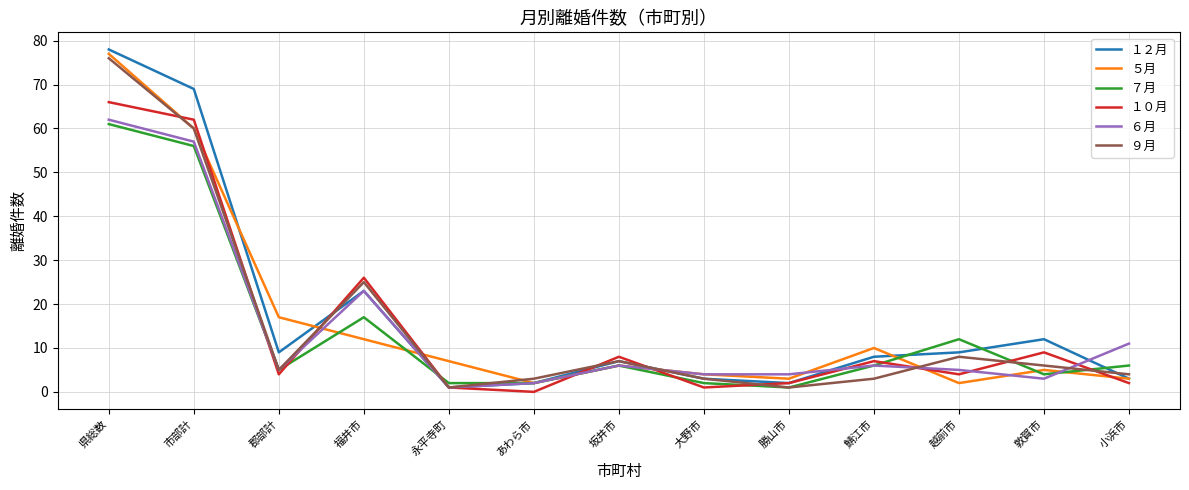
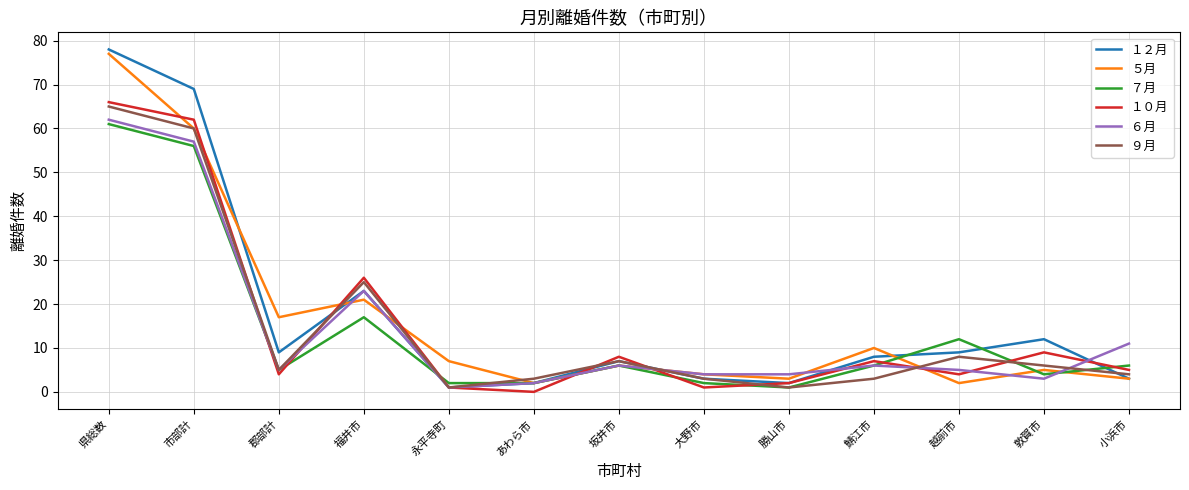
  {
    "１２月": {
      "県総数": 78,
      "市部計": 69,
      "郡部計": 9,
      "鯖江市": 8,
      "越前市": 9,
      "敦賀市": 12
    },
    "５月": {
      "県総数": 77,
      "郡部計": 17,
-     "福井市": 12,
+     "福井市": 21,
      "永平寺町": 7,
      "勝山市": 3,
      "鯖江市": 10,
      "越前市": 2,
      "敦賀市": 5
    },
    "７月": {
      "県総数": 61,
      "市部計": 56,
      "福井市": 17,
      "永平寺町": 2,
      "大野市": 2,
      "越前市": 12,
      "敦賀市": 4,
      "小浜市": 6
    },
    "１０月": {
      "県総数": 66,
      "市部計": 62,
      "郡部計": 4,
      "福井市": 26,
      "あわら市": 0,
      "坂井市": 8,
      "大野市": 1,
      "鯖江市": 7,
      "越前市": 4,
      "敦賀市": 9,
-     "小浜市": 2
+     "小浜市": 5
    },
    "６月": {
      "県総数": 62,
      "市部計": 57,
      "勝山市": 4,
      "越前市": 5,
      "敦賀市": 3,
      "小浜市": 11
    },
    "９月": {
-     "県総数": 76,
+     "県総数": 65,
      "福井市": 25,
      "あわら市": 3,
      "鯖江市": 3,
      "越前市": 8,
      "敦賀市": 6,
      "小浜市": 4
    }
  }
